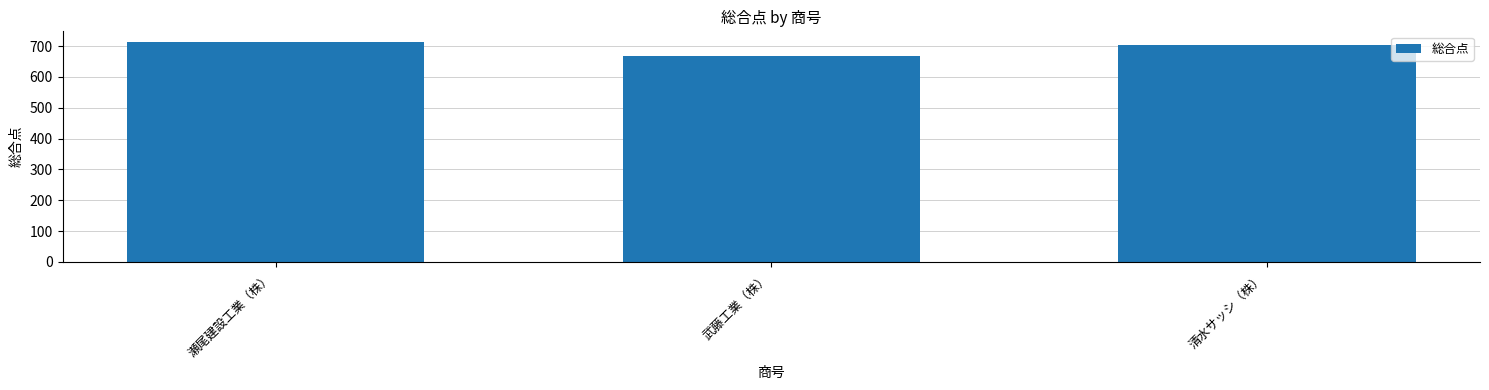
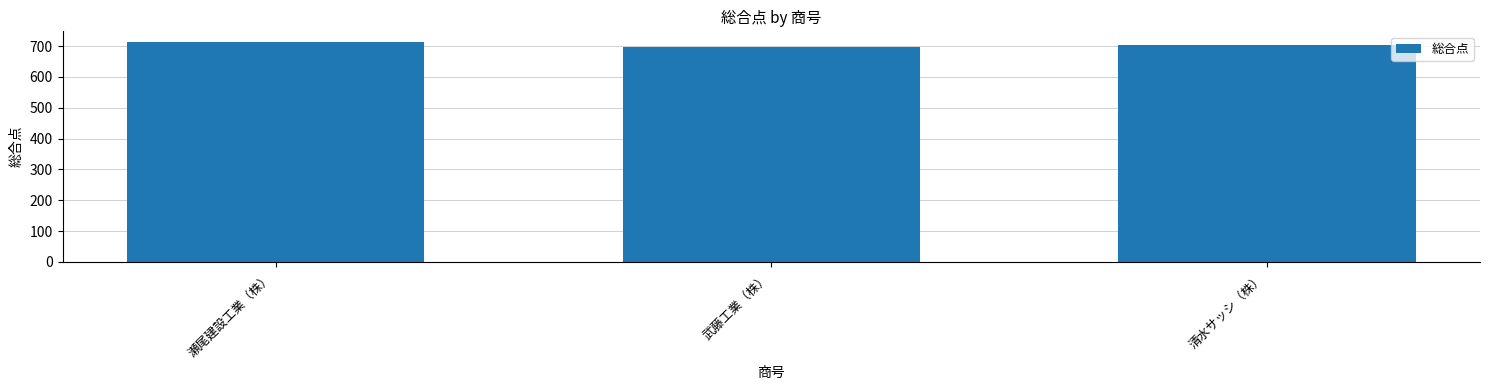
  {
    "瀬尾建設工業（株）": 710,
-   "武藤工業（株）": 670,
+   "武藤工業（株）": 700,
    "清水サッシ（株）": 700
  }
